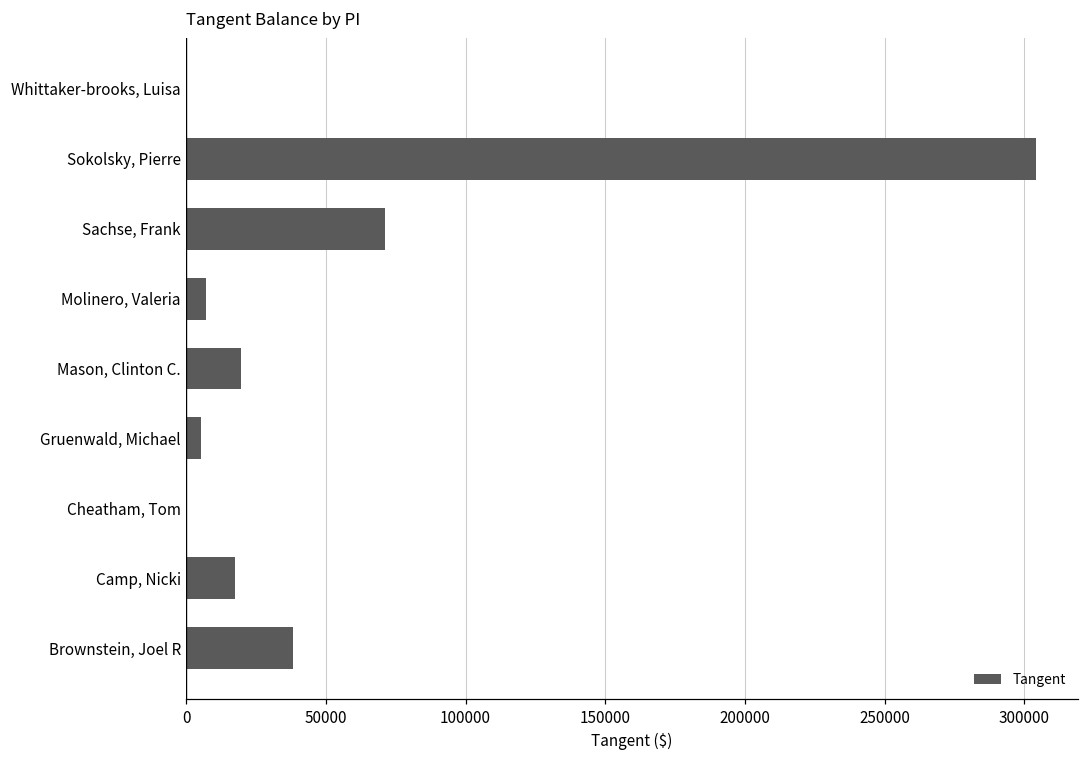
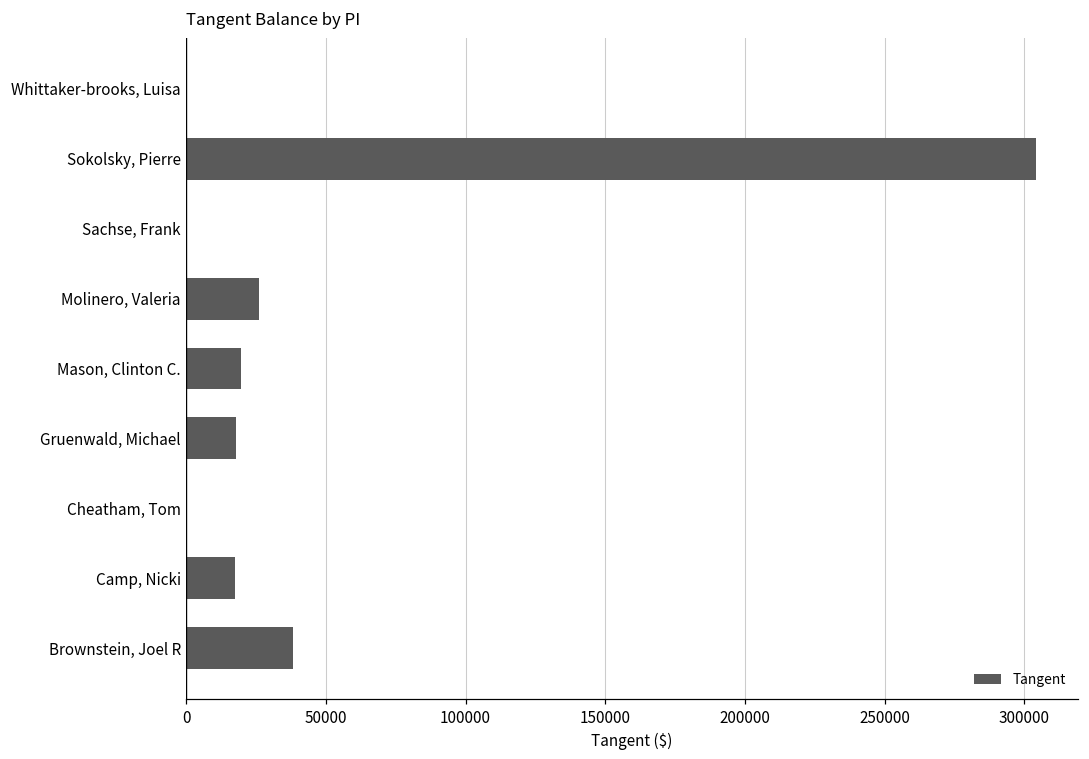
  {
    "Sokolsky, Pierre": 304000,
-   "Sachse, Frank": 71000,
-   "Molinero, Valeria": 7000,
+   "Sachse, Frank": 0,
+   "Molinero, Valeria": 26000,
    "Mason, Clinton C.": 20000,
-   "Gruenwald, Michael": 5000,
+   "Gruenwald, Michael": 18000,
    "Camp, Nicki": 18000,
    "Brownstein, Joel R": 38000
  }
